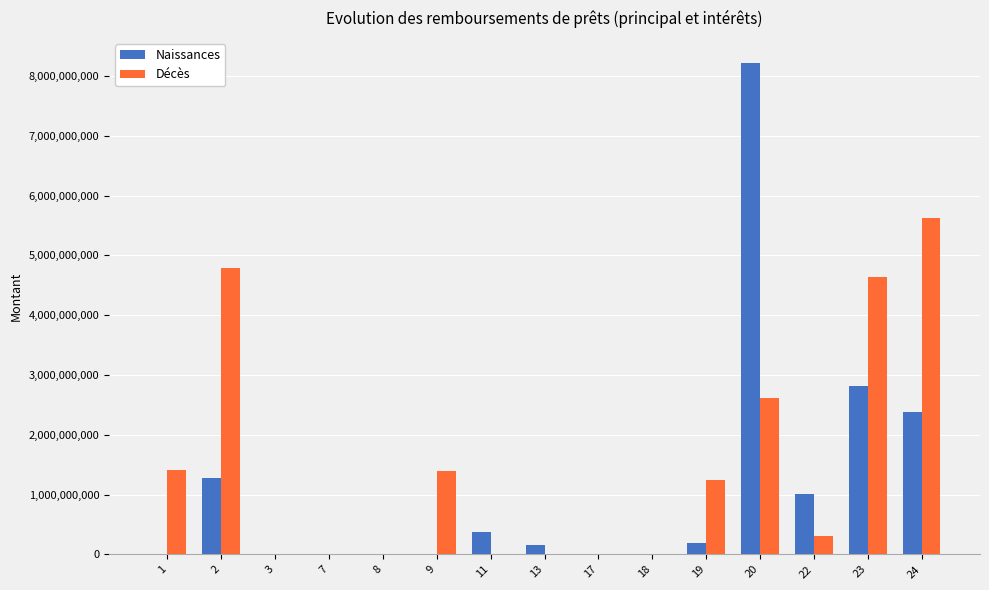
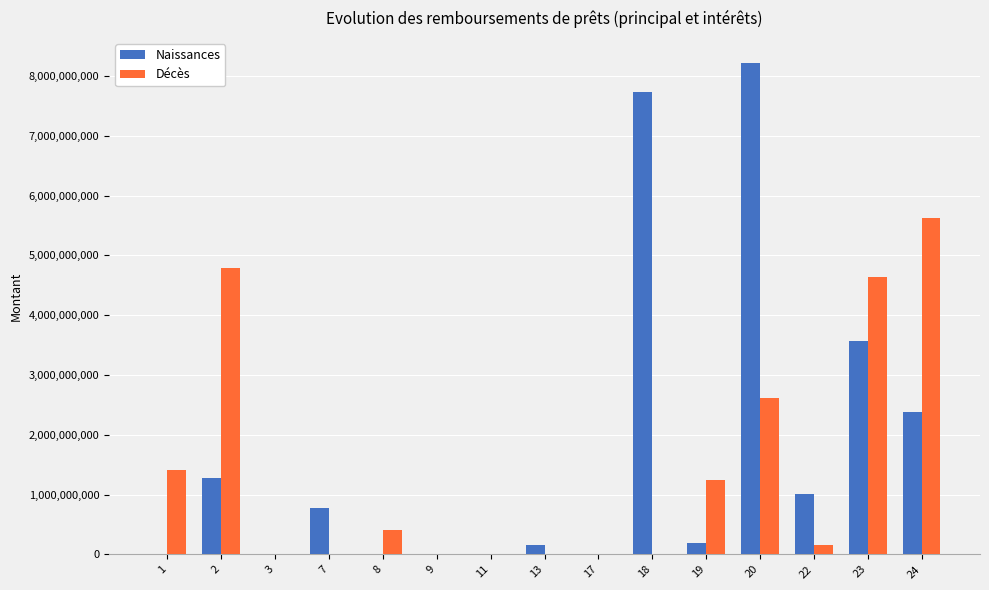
  {
    "Naissances": {
      "2": "1,300,000,000",
-     "7": "0",
+     "7": "800,000,000",
      "8": "0",
      "9": "0",
-     "11": "400,000,000",
+     "11": "0",
      "13": "200,000,000",
-     "18": "0",
+     "18": "7,700,000,000",
      "19": "200,000,000",
      "20": "8,200,000,000",
      "22": "1,000,000,000",
-     "23": "2,800,000,000",
+     "23": "3,600,000,000",
      "24": "2,400,000,000"
    },
    "Décès": {
      "1": "1,400,000,000",
      "2": "4,800,000,000",
-     "8": "0",
-     "9": "1,400,000,000",
+     "8": "400,000,000",
+     "9": "0",
      "19": "1,200,000,000",
      "20": "2,600,000,000",
-     "22": "300,000,000",
+     "22": "200,000,000",
      "23": "4,600,000,000",
      "24": "5,600,000,000"
    }
  }
